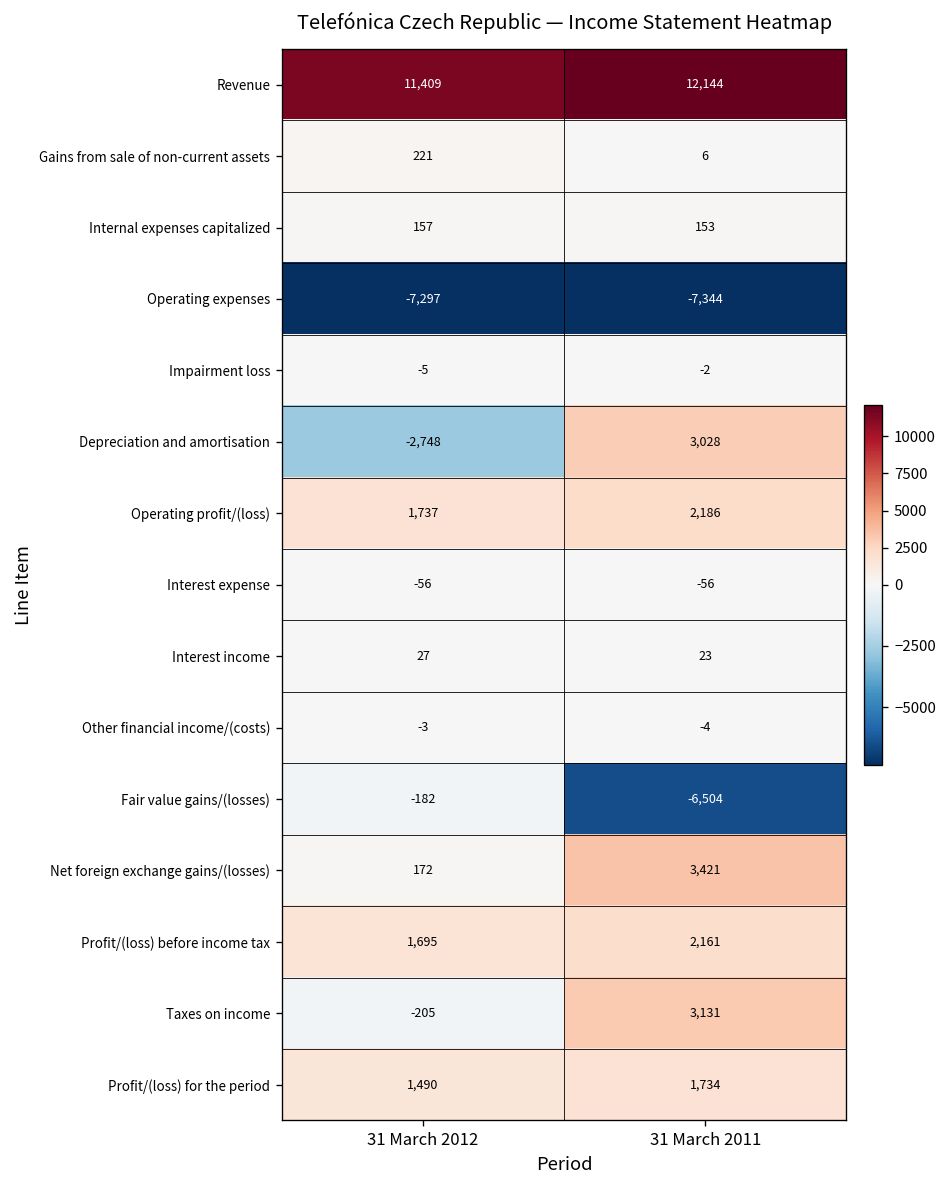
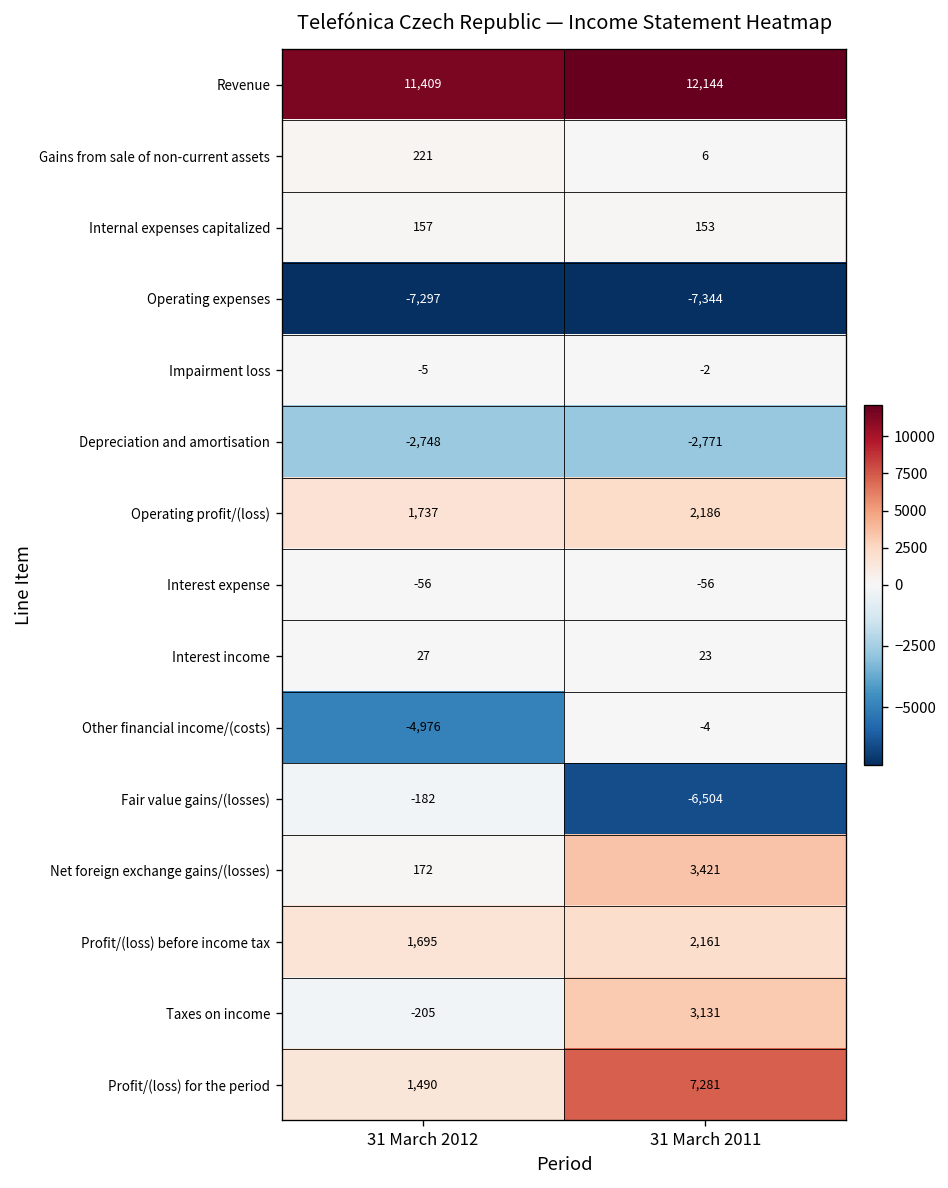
  {
    "Revenue": {
      "31 March 2012": "11,409",
      "31 March 2011": "12,144"
    },
    "Gains from sale of non-current assets": {
      "31 March 2012": "221",
      "31 March 2011": "6"
    },
    "Internal expenses capitalized": {
      "31 March 2012": "157",
      "31 March 2011": "153"
    },
    "Operating expenses": {
      "31 March 2012": "-7,297",
      "31 March 2011": "-7,344"
    },
    "Impairment loss": {
      "31 March 2012": "-5",
      "31 March 2011": "-2"
    },
    "Depreciation and amortisation": {
      "31 March 2012": "-2,748",
-     "31 March 2011": "3,028"
+     "31 March 2011": "-2,771"
    },
    "Operating profit/(loss)": {
      "31 March 2012": "1,737",
      "31 March 2011": "2,186"
    },
    "Interest expense": {
      "31 March 2012": "-56",
      "31 March 2011": "-56"
    },
    "Interest income": {
      "31 March 2012": "27",
      "31 March 2011": "23"
    },
    "Other financial income/(costs)": {
-     "31 March 2012": "-3",
+     "31 March 2012": "-4,976",
      "31 March 2011": "-4"
    },
    "Fair value gains/(losses)": {
      "31 March 2012": "-182",
      "31 March 2011": "-6,504"
    },
    "Net foreign exchange gains/(losses)": {
      "31 March 2012": "172",
      "31 March 2011": "3,421"
    },
    "Profit/(loss) before income tax": {
      "31 March 2012": "1,695",
      "31 March 2011": "2,161"
    },
    "Taxes on income": {
      "31 March 2012": "-205",
      "31 March 2011": "3,131"
    },
    "Profit/(loss) for the period": {
      "31 March 2012": "1,490",
-     "31 March 2011": "1,734"
+     "31 March 2011": "7,281"
    }
  }
